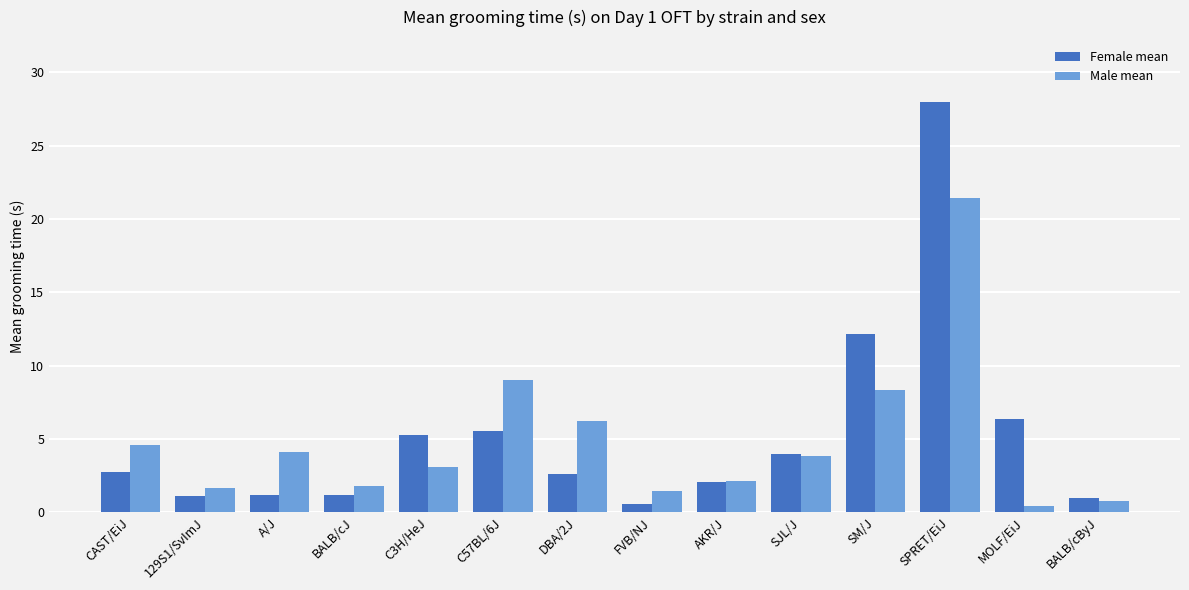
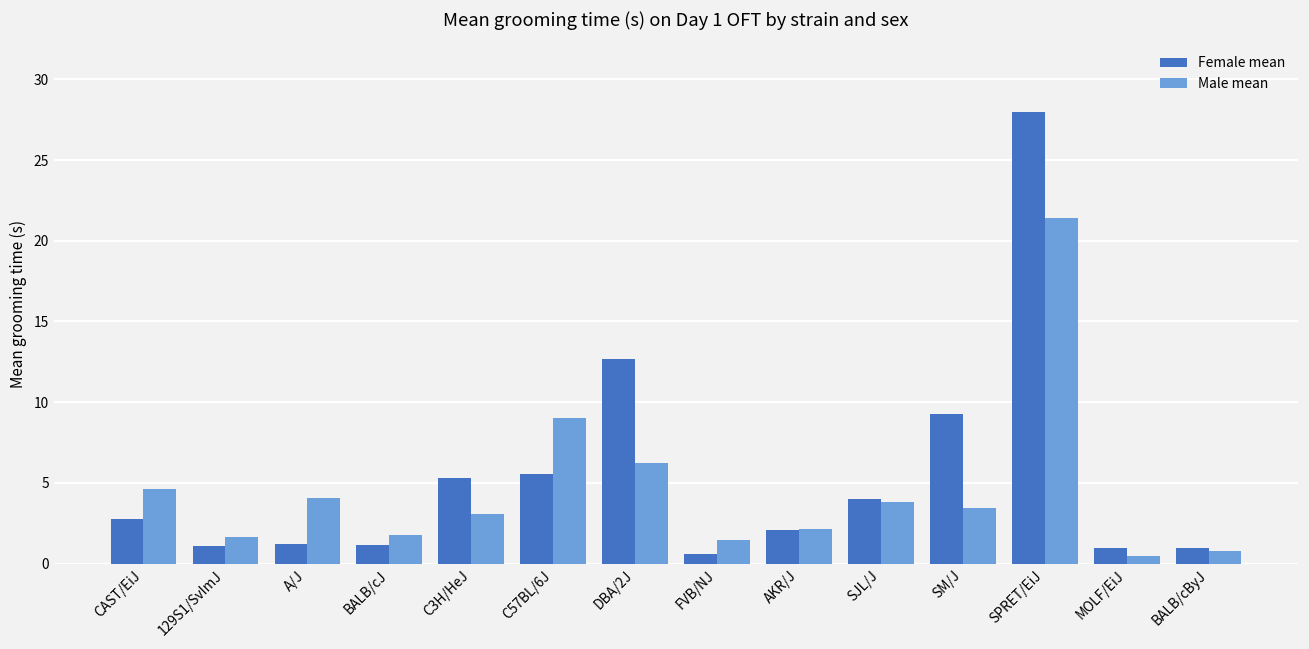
  {
    "Female mean": {
      "CAST/EiJ": 2.7,
      "129S1/SvImJ": 1.1,
      "A/J": 1.2,
      "BALB/cJ": 1.2,
      "C3H/HeJ": 5.3,
      "C57BL/6J": 5.5,
-     "DBA/2J": 2.6,
+     "DBA/2J": 12.7,
      "FVB/NJ": 0.6,
      "AKR/J": 2.1,
      "SJL/J": 4.0,
-     "SM/J": 12.2,
+     "SM/J": 9.3,
      "SPRET/EiJ": 28.0,
-     "MOLF/EiJ": 6.4,
+     "MOLF/EiJ": 0.9,
      "BALB/cByJ": 1.0
    },
    "Male mean": {
      "CAST/EiJ": 4.6,
      "129S1/SvImJ": 1.7,
      "A/J": 4.1,
      "BALB/cJ": 1.8,
      "C3H/HeJ": 3.1,
      "C57BL/6J": 9.0,
      "DBA/2J": 6.2,
      "FVB/NJ": 1.5,
      "AKR/J": 2.1,
      "SJL/J": 3.8,
-     "SM/J": 8.4,
+     "SM/J": 3.5,
      "SPRET/EiJ": 21.4,
      "MOLF/EiJ": 0.4,
      "BALB/cByJ": 0.8
    }
  }
